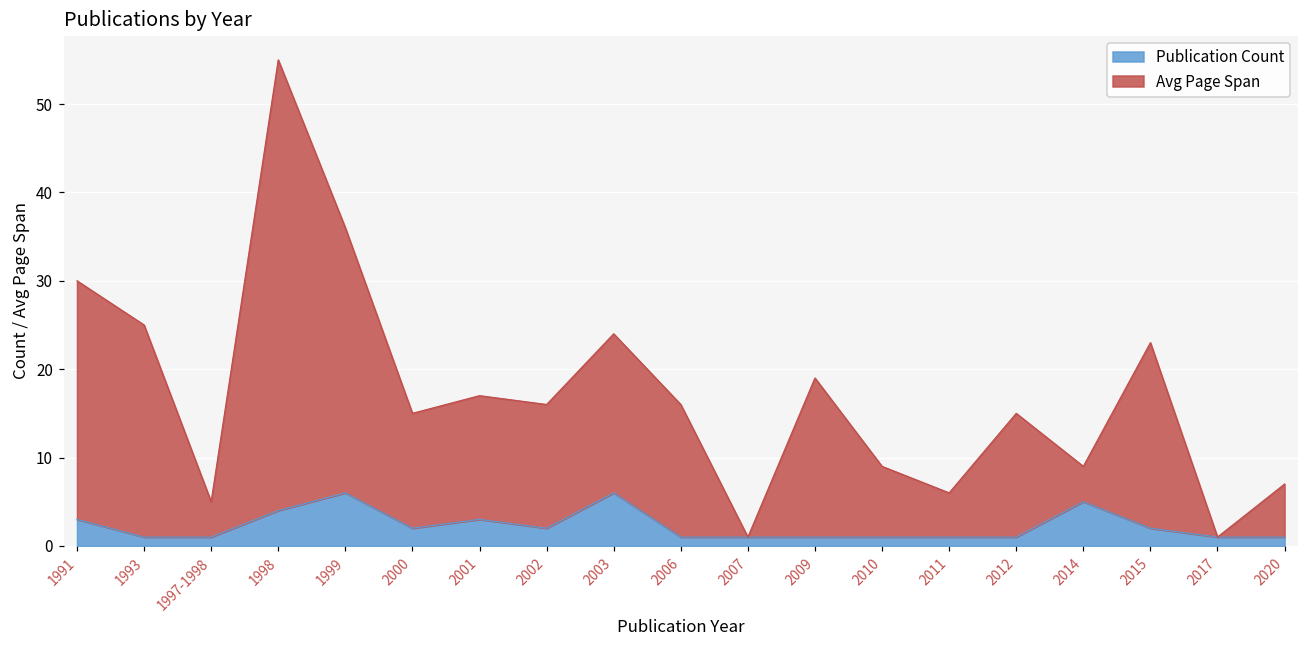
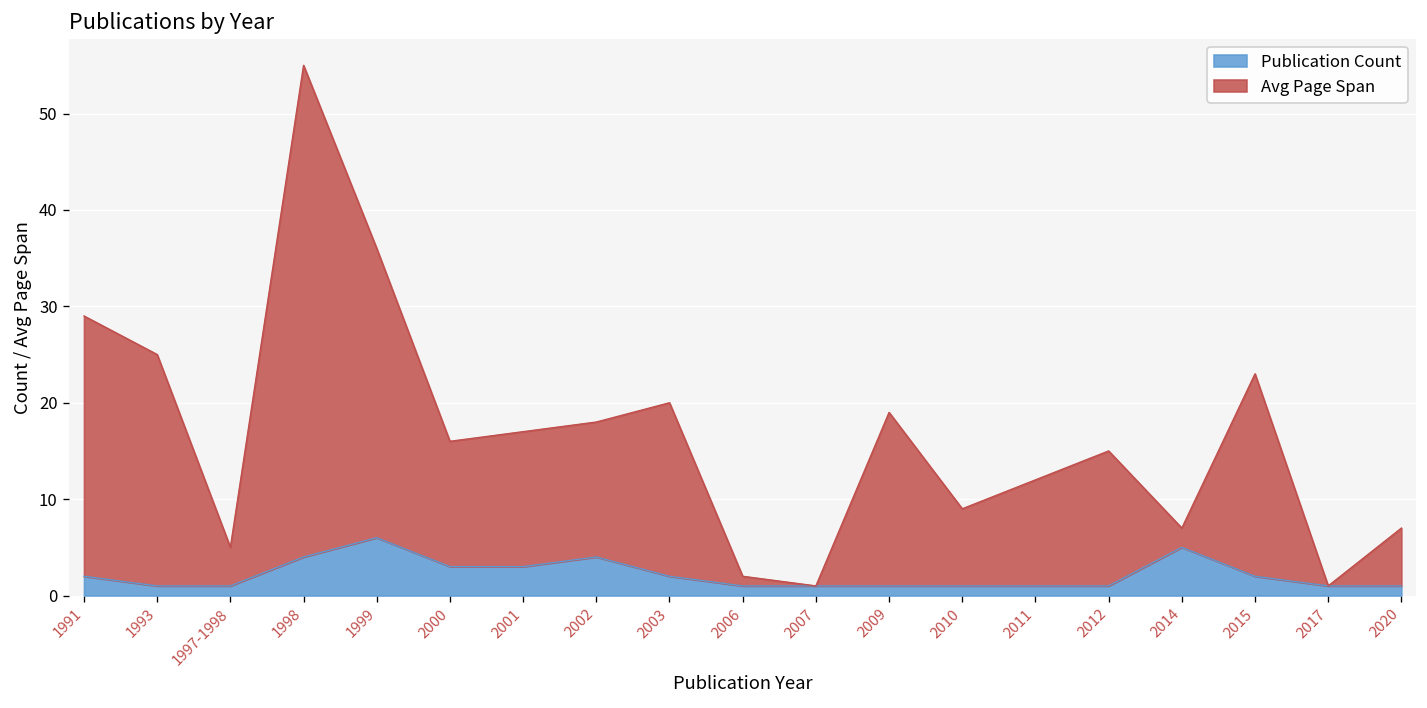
  {
    "Publication Count": {
-     "1991": 3,
+     "1991": 2,
      "1993": 1,
      "1997-1998": 1,
      "1998": 4,
      "1999": 6,
-     "2000": 2,
+     "2000": 3,
      "2001": 3,
-     "2002": 2,
-     "2003": 6,
+     "2002": 4,
+     "2003": 2,
      "2006": 1,
      "2009": 1,
      "2010": 1,
      "2011": 1,
      "2012": 1,
      "2014": 5,
      "2015": 2,
      "2020": 1
    },
    "Avg Page Span": {
      "1991": 27,
      "1993": 24,
      "1997-1998": 4,
      "1998": 51,
      "1999": 30,
      "2000": 13,
      "2001": 14,
      "2002": 14,
      "2003": 18,
-     "2006": 15,
+     "2006": 1,
      "2009": 18,
      "2010": 8,
-     "2011": 5,
+     "2011": 11,
      "2012": 14,
-     "2014": 4,
+     "2014": 2,
      "2015": 21,
      "2020": 6
    }
  }
